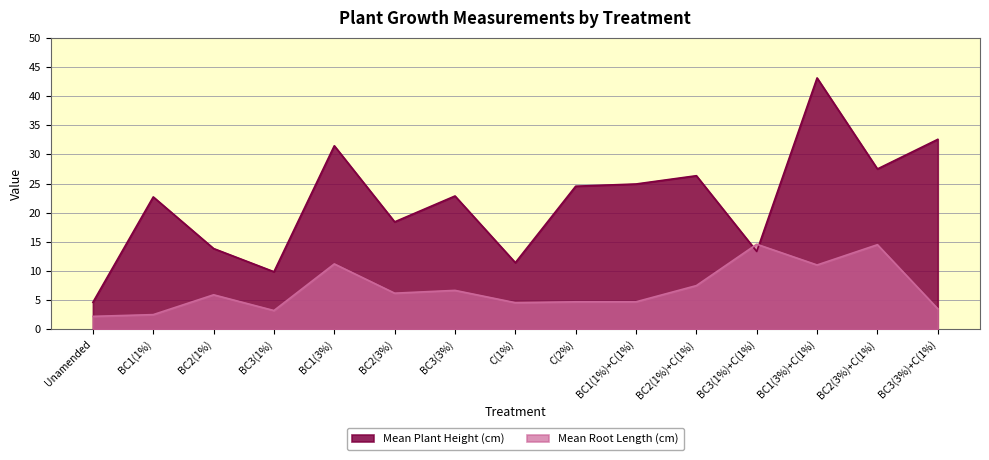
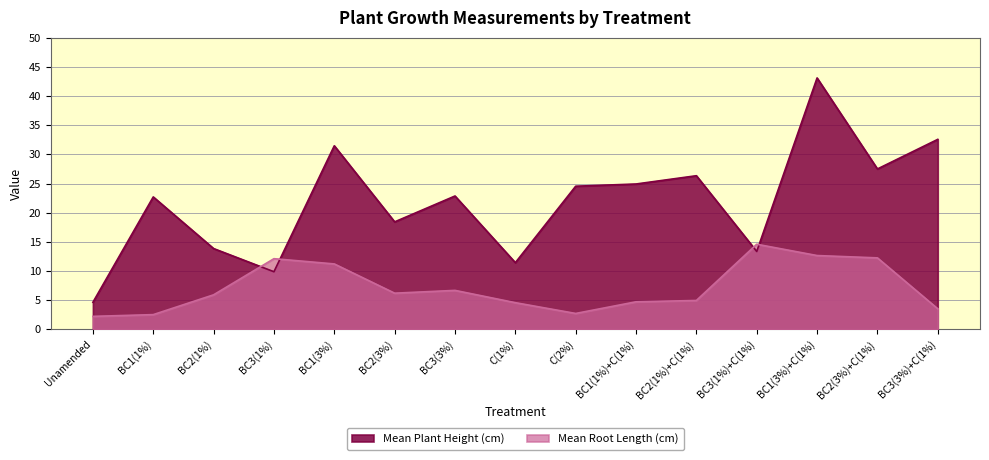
  {
    "Mean Plant Height (cm)": {
      "Unamended": 5,
      "BC1(1%)": 23,
      "BC2(1%)": 14,
      "BC3(1%)": 10,
      "BC1(3%)": 31,
      "BC2(3%)": 18,
      "BC3(3%)": 23,
      "C(1%)": 11,
      "C(2%)": 25,
      "BC1(1%)+C(1%)": 25,
      "BC2(1%)+C(1%)": 26,
      "BC3(1%)+C(1%)": 13,
      "BC1(3%)+C(1%)": 43,
      "BC2(3%)+C(1%)": 28,
      "BC3(3%)+C(1%)": 33
    },
    "Mean Root Length (cm)": {
      "Unamended": 2,
      "BC1(1%)": 3,
      "BC2(1%)": 6,
-     "BC3(1%)": 3,
+     "BC3(1%)": 12,
      "BC1(3%)": 11,
      "BC2(3%)": 6,
      "BC3(3%)": 7,
      "C(1%)": 5,
-     "C(2%)": 5,
+     "C(2%)": 3,
      "BC1(1%)+C(1%)": 5,
-     "BC2(1%)+C(1%)": 7,
+     "BC2(1%)+C(1%)": 5,
      "BC3(1%)+C(1%)": 15,
-     "BC1(3%)+C(1%)": 11,
-     "BC2(3%)+C(1%)": 15,
+     "BC1(3%)+C(1%)": 13,
+     "BC2(3%)+C(1%)": 12,
      "BC3(3%)+C(1%)": 4
    }
  }
